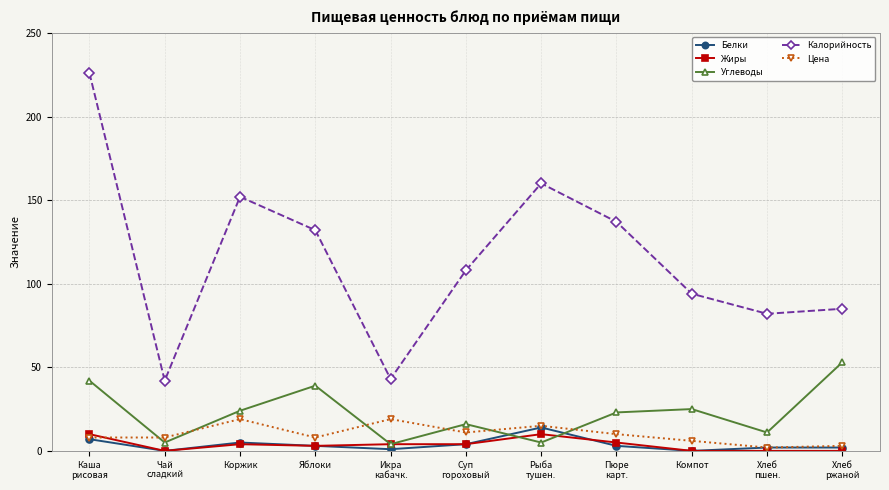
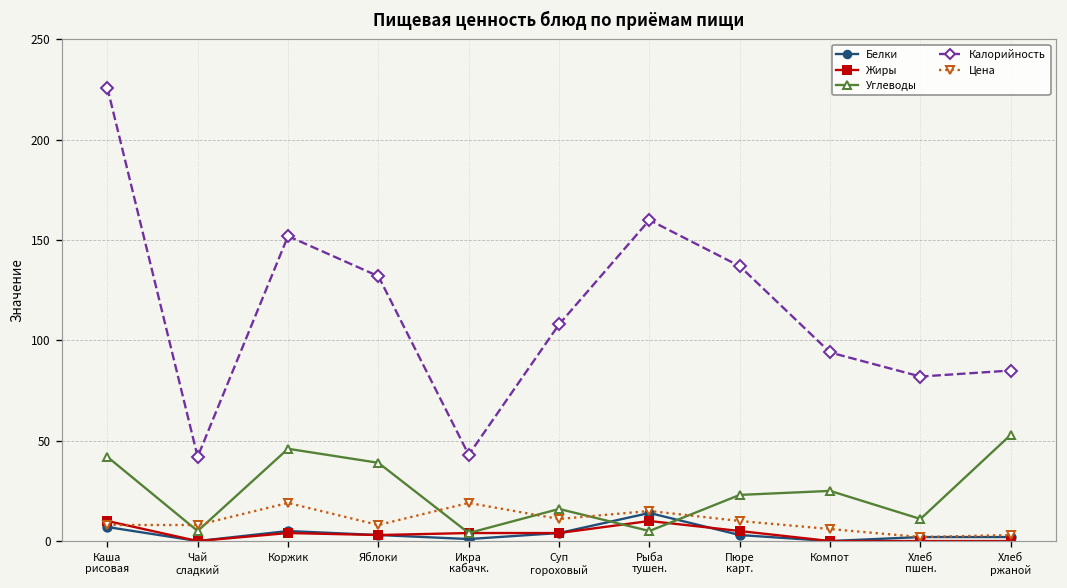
  {
    "Белки": {
      "Икра кабачк.": 1,
      "Пюре карт.": 3
    },
    "Жиры": {
      "Каша рисовая": 10,
      "Рыба тушен.": 10,
      "Пюре карт.": 5,
      "Хлеб пшен.": 0,
      "Хлеб ржаной": 0
    },
    "Углеводы": {
      "Каша рисовая": 42,
      "Чай сладкий": 5,
-     "Коржик": 24,
+     "Коржик": 46,
      "Яблоки": 39,
      "Суп гороховый": 16,
      "Рыба тушен.": 5,
      "Пюре карт.": 23,
      "Компот": 25,
      "Хлеб пшен.": 11,
      "Хлеб ржаной": 53
    },
    "Калорийность": {
      "Каша рисовая": 226,
      "Чай сладкий": 42,
      "Коржик": 152,
      "Яблоки": 132,
      "Икра кабачк.": 43,
      "Суп гороховый": 108,
      "Рыба тушен.": 160,
      "Пюре карт.": 137,
      "Компот": 94,
      "Хлеб пшен.": 82,
      "Хлеб ржаной": 85
    },
    "Цена": {
      "Чай сладкий": 8,
      "Коржик": 19,
      "Яблоки": 8,
      "Икра кабачк.": 19,
      "Суп гороховый": 11,
      "Пюре карт.": 10,
      "Компот": 6
    }
  }
